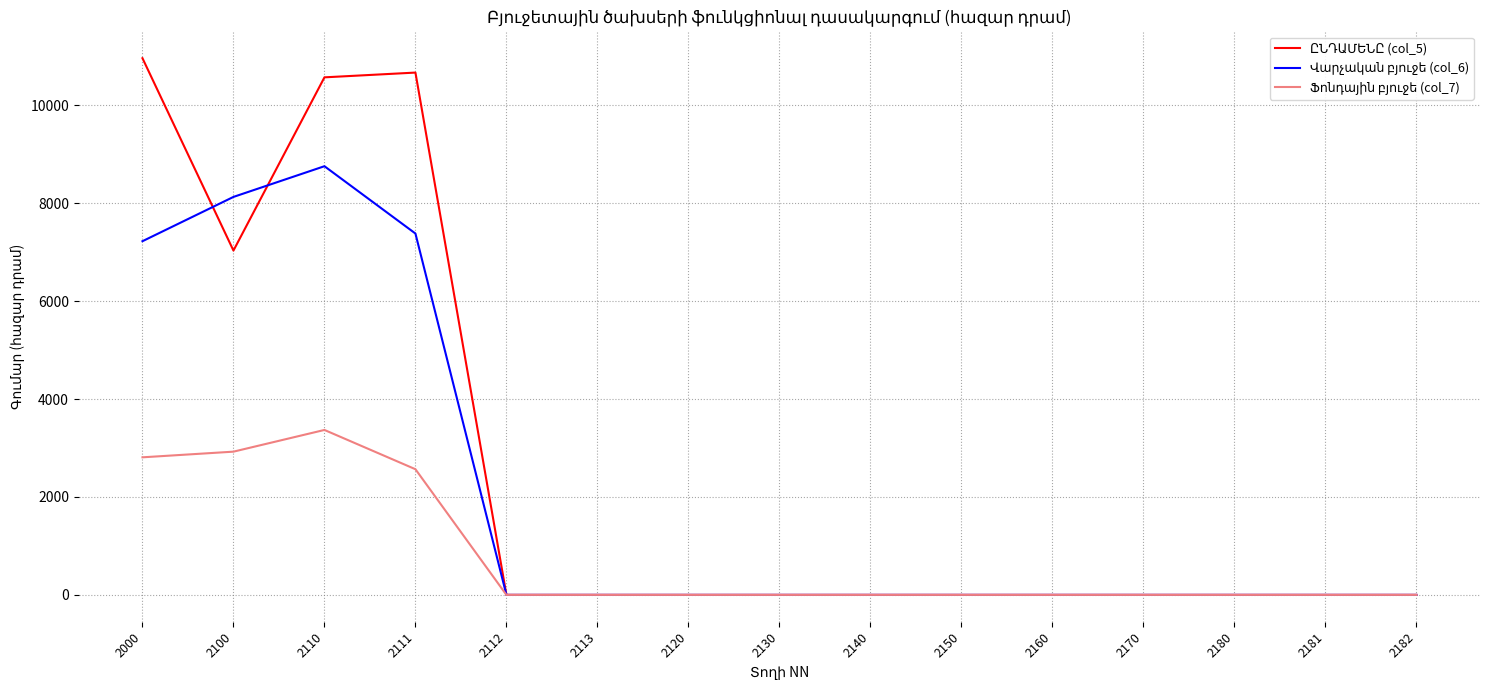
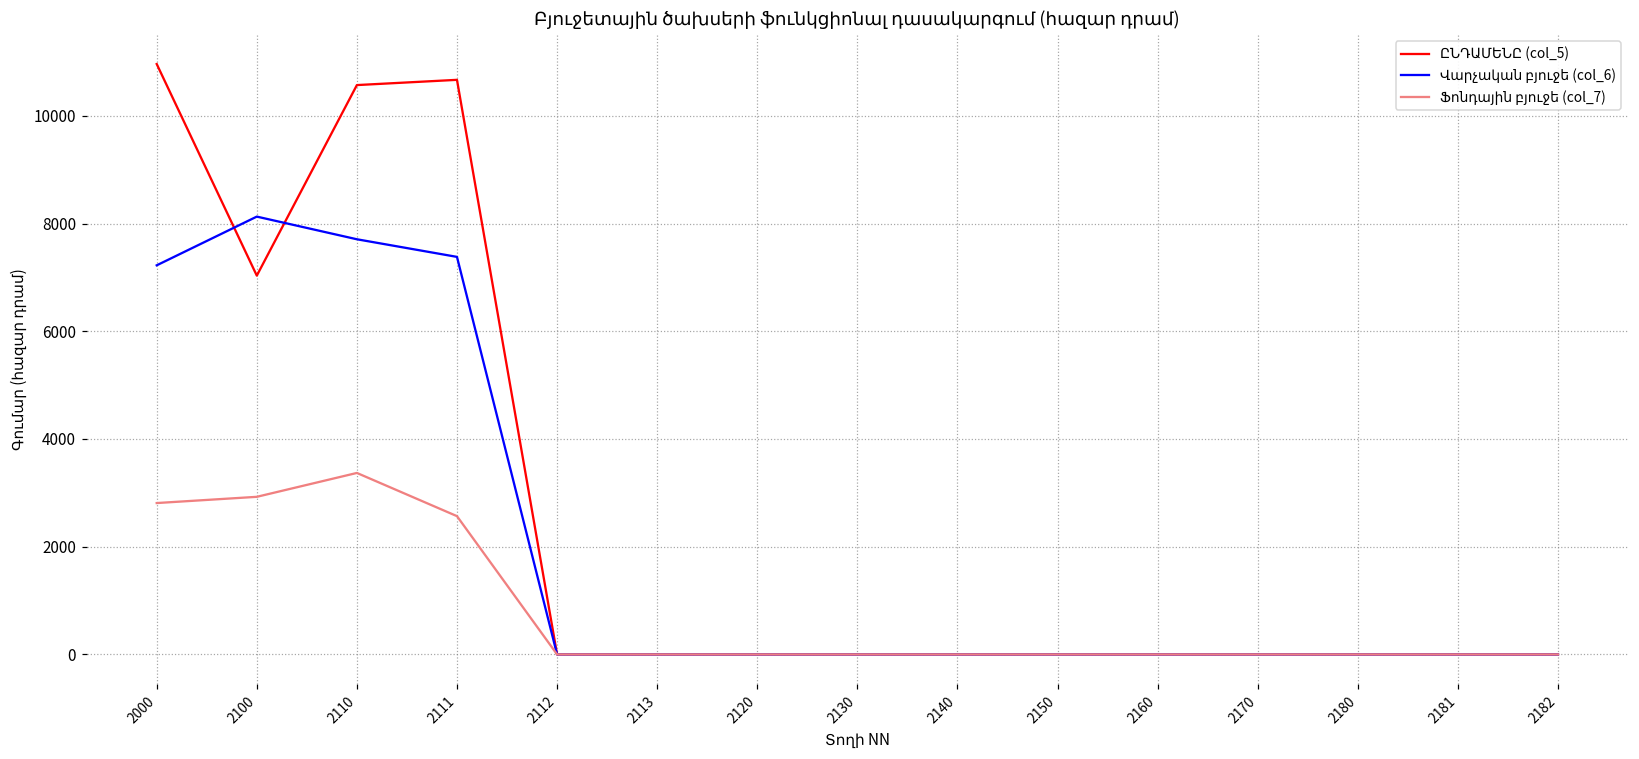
  {
    "ԸՆԴԱՄԵՆԸ (col_5)": {
      "2000": 11000,
      "2100": 7000,
      "2110": 10600,
      "2111": 10700
    },
    "Վարչական բյուջե (col_6)": {
      "2000": 7200,
      "2100": 8100,
-     "2110": 8800,
+     "2110": 7700,
      "2111": 7400
    },
    "Ֆոնդային բյուջե (col_7)": {
      "2000": 2800,
      "2100": 2900,
      "2110": 3400,
      "2111": 2600
    }
  }
